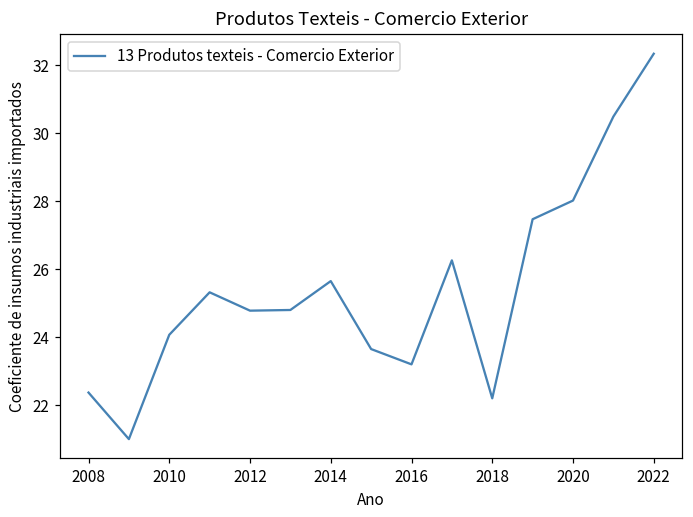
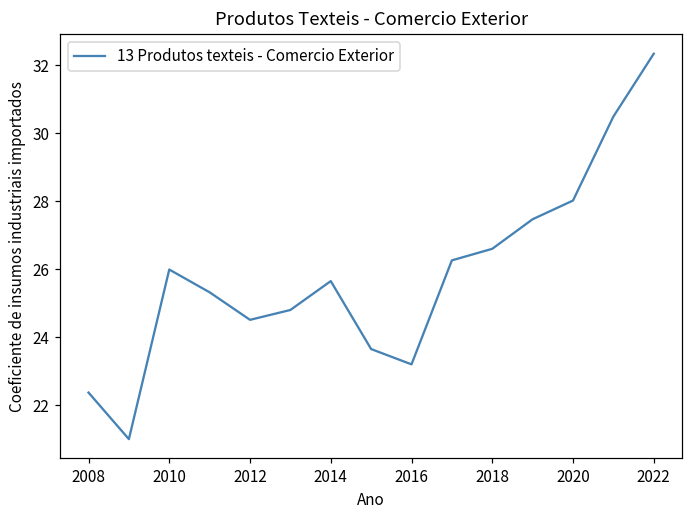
  {
    "2008": 22.4,
-   "2010": 24.1,
-   "2012": 24.8,
+   "2010": 26.0,
+   "2012": 24.5,
    "2014": 25.7,
    "2016": 23.2,
-   "2018": 22.2,
+   "2018": 26.6,
    "2020": 28.0,
    "2022": 32.3
  }
